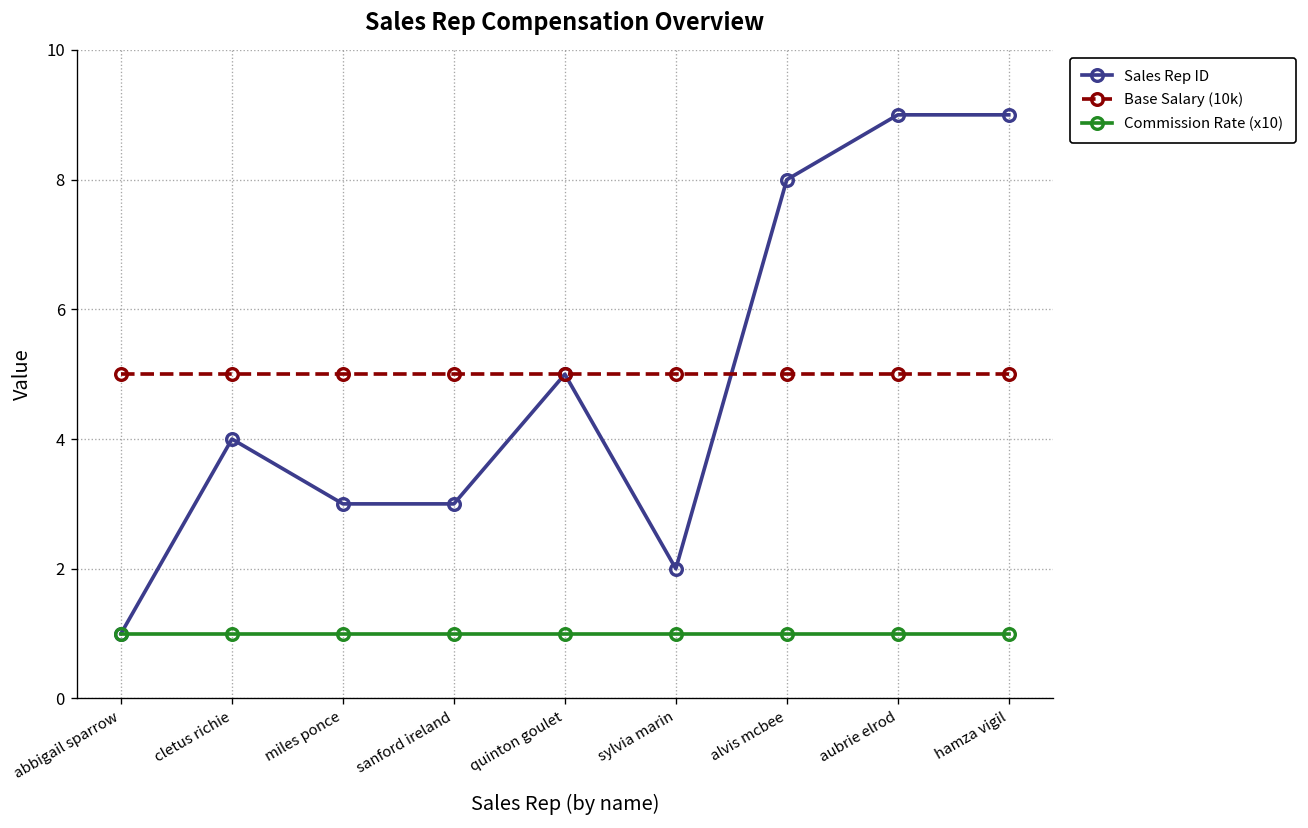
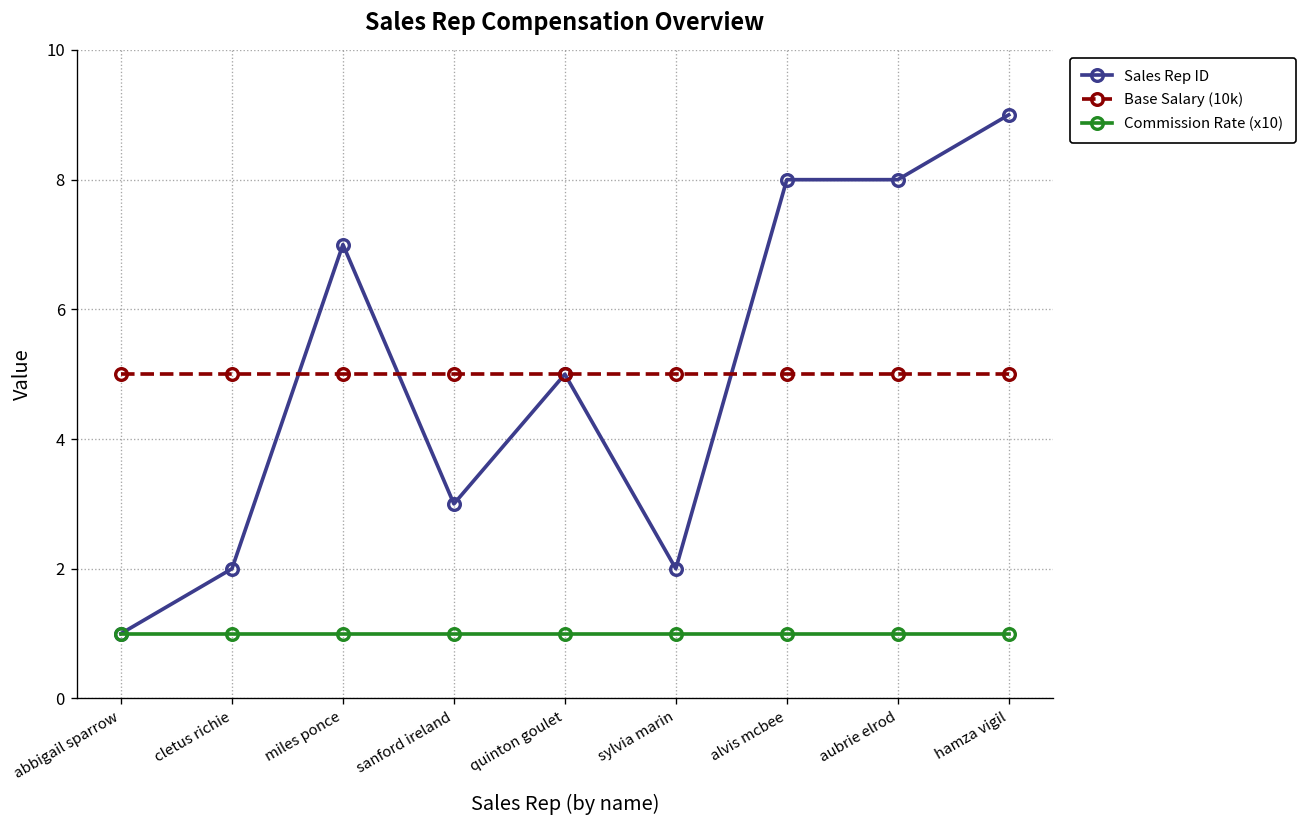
  {
    "Sales Rep ID": {
-     "cletus richie": 4,
-     "miles ponce": 3,
+     "cletus richie": 2,
+     "miles ponce": 7,
      "sanford ireland": 3,
      "sylvia marin": 2,
      "alvis mcbee": 8,
-     "aubrie elrod": 9,
+     "aubrie elrod": 8,
      "hamza vigil": 9
    },
    "Base Salary (10k)": {
      "abbigail sparrow": 5,
      "cletus richie": 5,
      "miles ponce": 5,
      "sanford ireland": 5,
      "sylvia marin": 5,
      "alvis mcbee": 5,
      "aubrie elrod": 5,
      "hamza vigil": 5
    },
    "Commission Rate (x10)": {
      "cletus richie": 1,
      "miles ponce": 1,
      "sanford ireland": 1,
      "quinton goulet": 1,
      "sylvia marin": 1,
      "alvis mcbee": 1,
      "aubrie elrod": 1,
      "hamza vigil": 1
    }
  }
